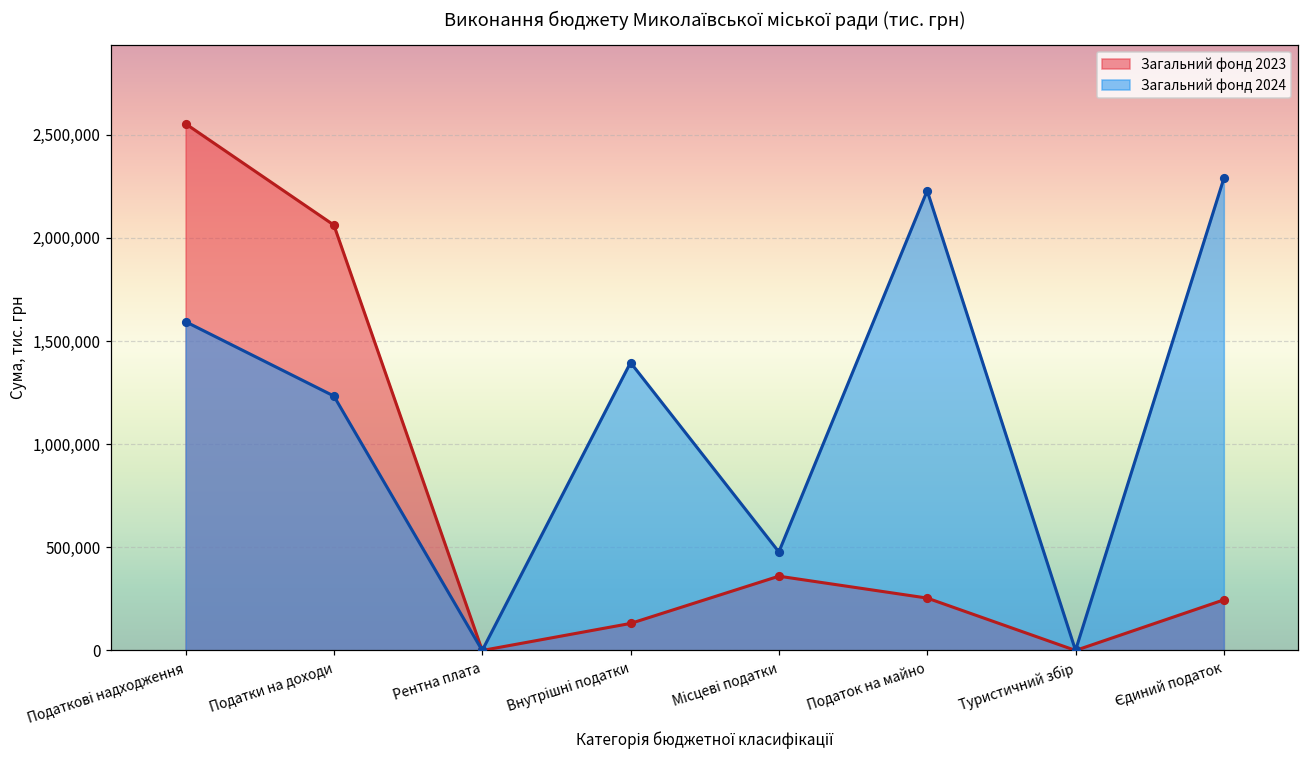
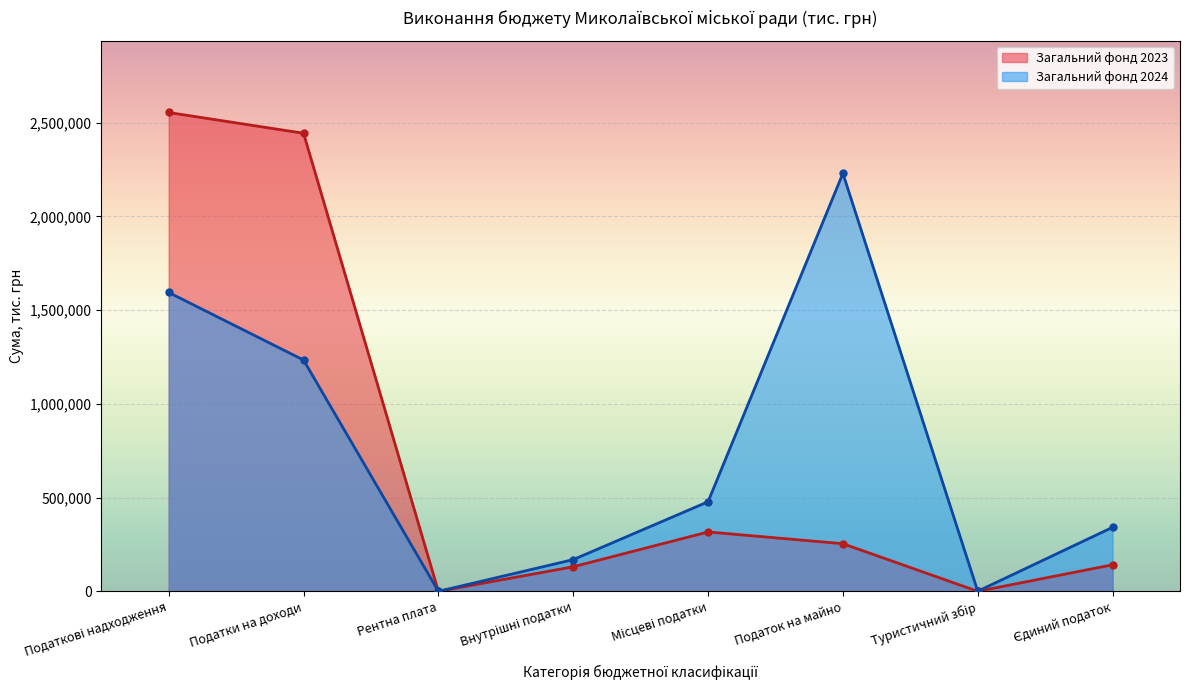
  {
    "Загальний фонд 2023": {
      "Податкові надходження": "2,550,000",
-     "Податки на доходи": "2,060,000",
+     "Податки на доходи": "2,440,000",
      "Внутрішні податки": "130,000",
-     "Місцеві податки": "360,000",
+     "Місцеві податки": "320,000",
      "Податок на майно": "250,000",
-     "Єдиний податок": "250,000"
+     "Єдиний податок": "140,000"
    },
    "Загальний фонд 2024": {
      "Податкові надходження": "1,590,000",
      "Податки на доходи": "1,230,000",
-     "Внутрішні податки": "1,400,000",
+     "Внутрішні податки": "170,000",
      "Місцеві податки": "480,000",
      "Податок на майно": "2,230,000",
-     "Єдиний податок": "2,290,000"
+     "Єдиний податок": "340,000"
    }
  }
